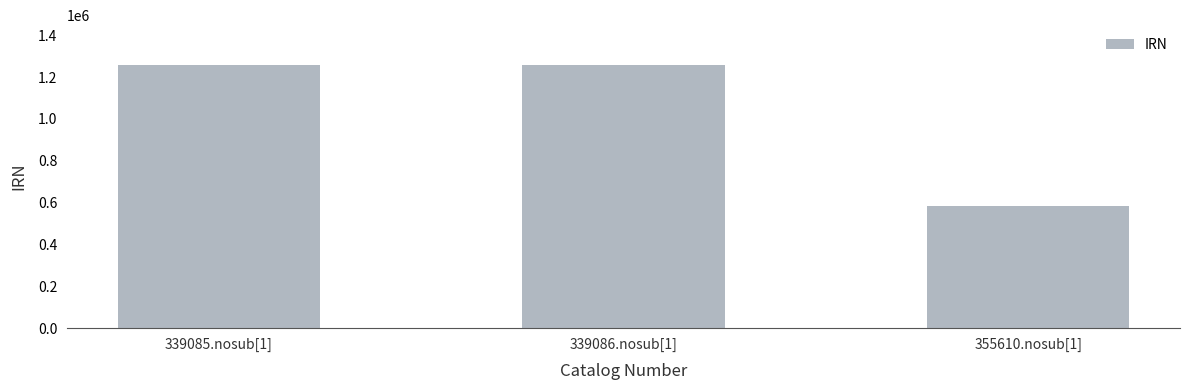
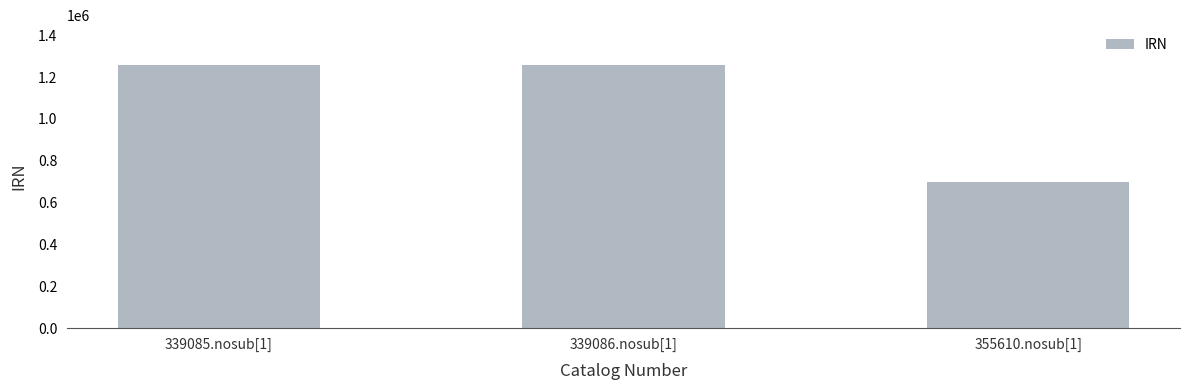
  {
    "339085.nosub[1]": 1260000,
    "339086.nosub[1]": 1260000,
-   "355610.nosub[1]": 580000
+   "355610.nosub[1]": 700000
  }
